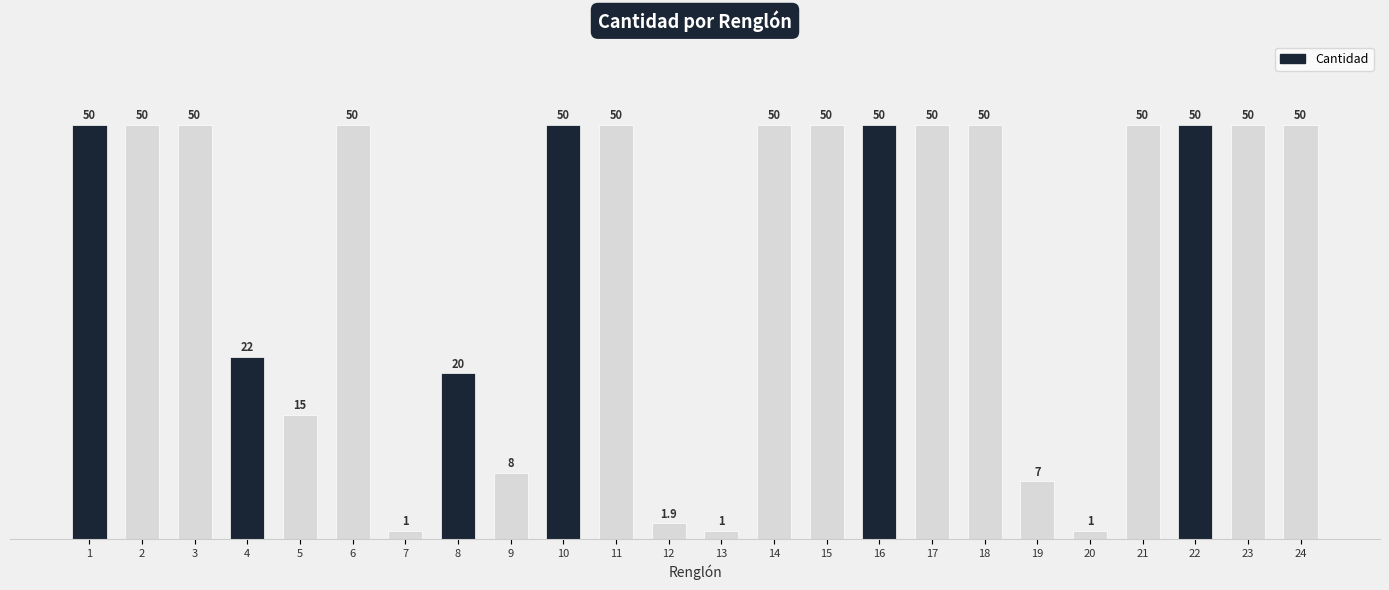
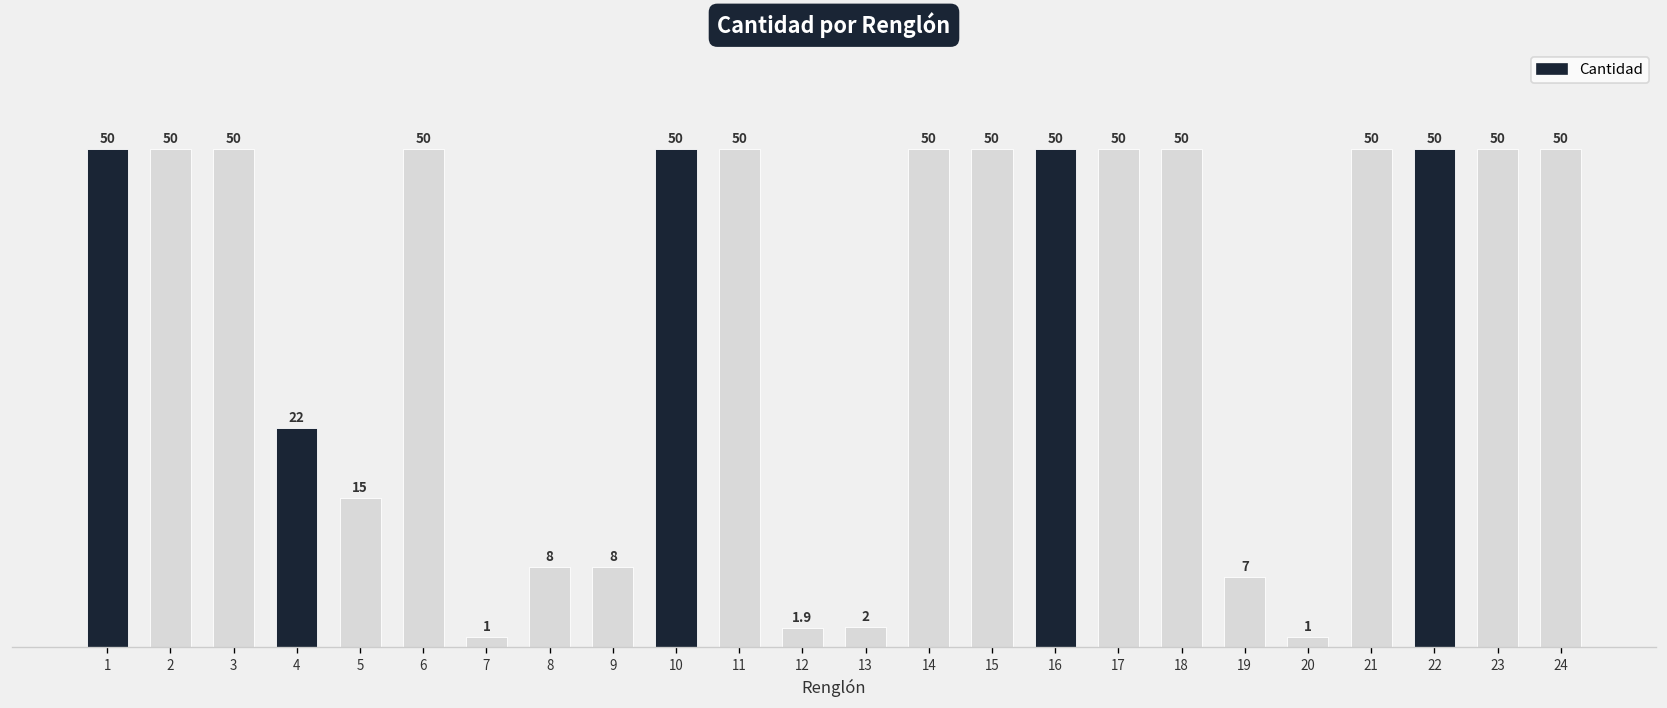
  {
    "1": 50,
    "2": 50,
    "3": 50,
    "4": 22,
    "5": 15,
    "6": 50,
    "7": 1,
-   "8": 20,
+   "8": 8,
    "9": 8,
    "10": 50,
    "11": 50,
    "12": 1.9,
-   "13": 1,
+   "13": 2,
    "14": 50,
    "15": 50,
    "16": 50,
    "17": 50,
    "18": 50,
    "19": 7,
    "20": 1,
    "21": 50,
    "22": 50,
    "23": 50,
    "24": 50
  }
